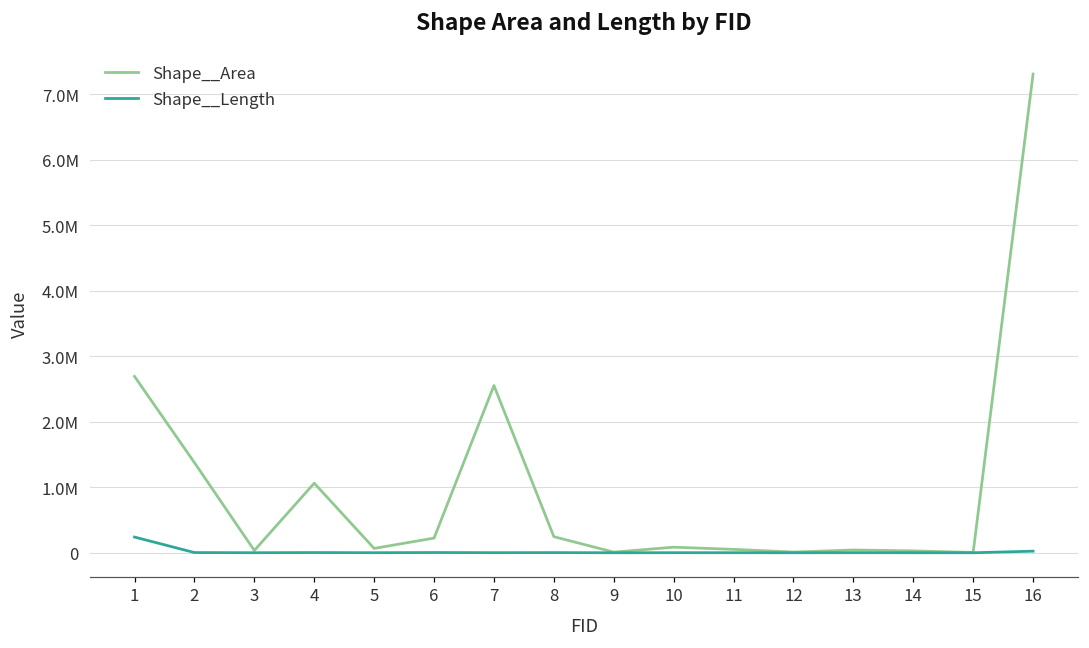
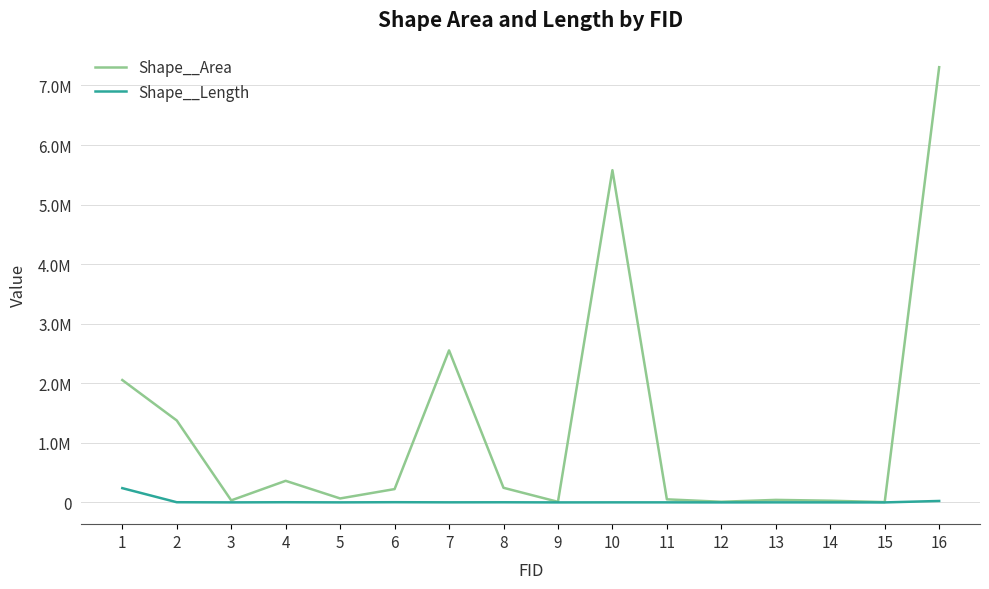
  {
    "Shape__Area": {
-     "1": 2700000,
+     "1": 2100000,
      "2": 1400000,
-     "4": 1100000,
+     "4": 400000,
      "5": 100000,
      "6": 200000,
      "7": 2600000,
      "8": 200000,
-     "10": 100000,
+     "10": 5600000,
      "11": 100000,
      "16": 7300000
    },
    "Shape__Length": {
      "1": 200000,
      "2": 0,
      "4": 0,
      "5": 0,
      "6": 0,
      "7": 0,
      "8": 0,
      "10": 0,
      "11": 0,
      "16": 0
    }
  }
